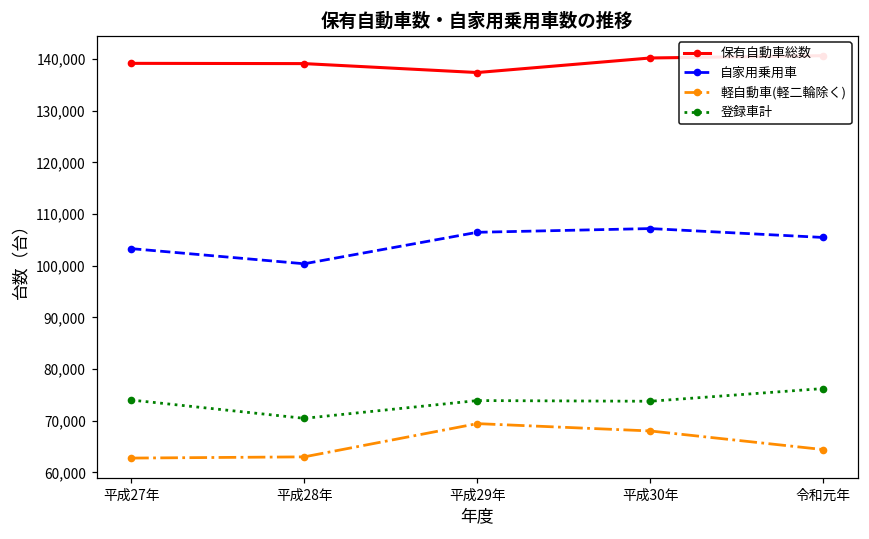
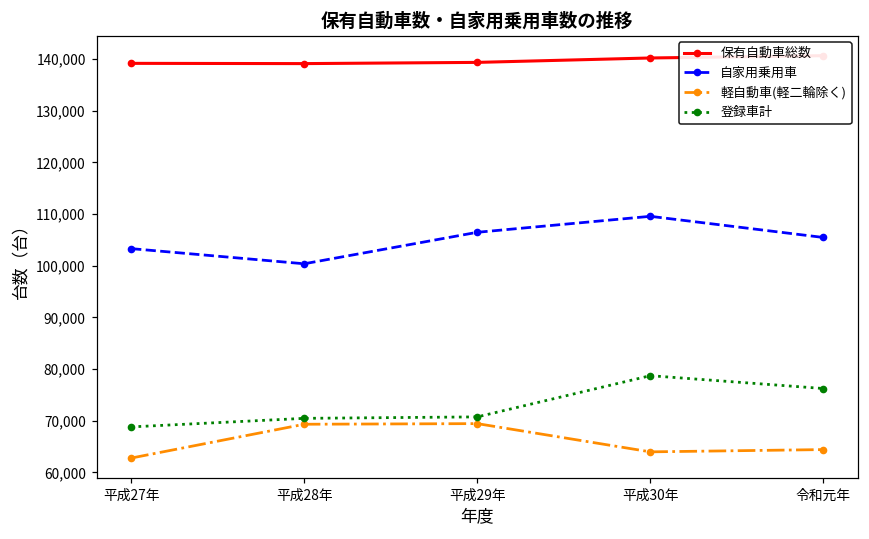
  {
    "保有自動車総数": {
      "平成27年": "139,000",
      "平成28年": "139,000",
-     "平成29年": "137,000",
+     "平成29年": "139,000",
      "平成30年": "140,000"
    },
    "自家用乗用車": {
      "平成27年": "103,000",
      "平成28年": "100,000",
      "平成29年": "106,000",
-     "平成30年": "107,000",
+     "平成30年": "110,000",
      "令和元年": "105,000"
    },
    "軽自動車(軽二輪除く)": {
      "平成27年": "63,000",
-     "平成28年": "63,000",
+     "平成28年": "69,000",
      "平成29年": "69,000",
-     "平成30年": "68,000",
+     "平成30年": "64,000",
      "令和元年": "64,000"
    },
    "登録車計": {
-     "平成27年": "74,000",
+     "平成27年": "69,000",
      "平成28年": "70,000",
-     "平成29年": "74,000",
-     "平成30年": "74,000",
+     "平成29年": "71,000",
+     "平成30年": "79,000",
      "令和元年": "76,000"
    }
  }
